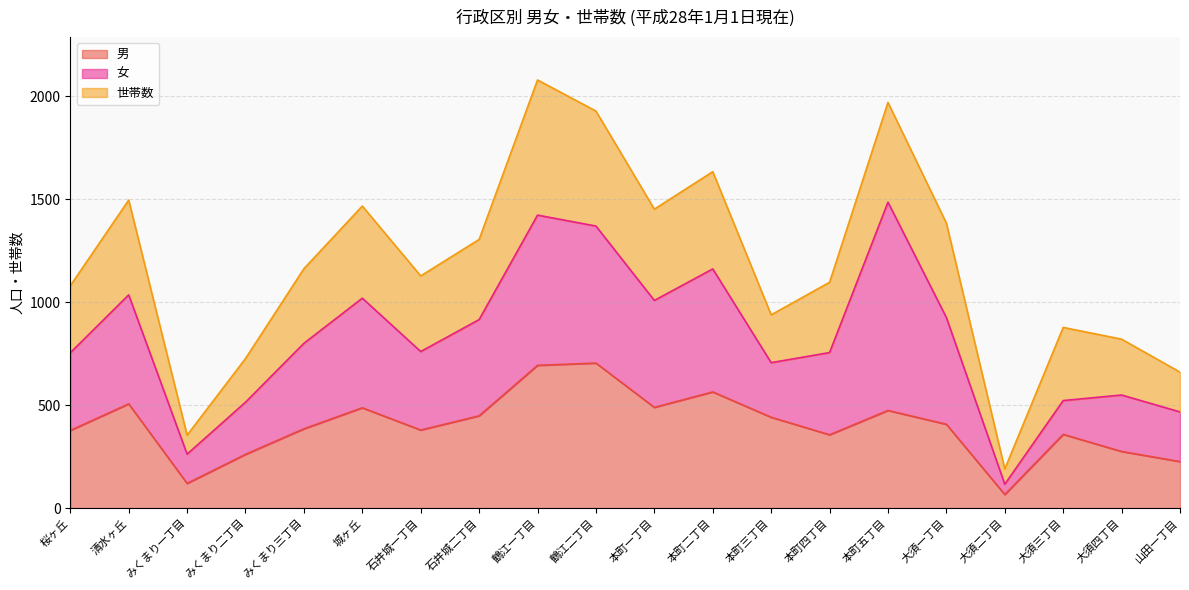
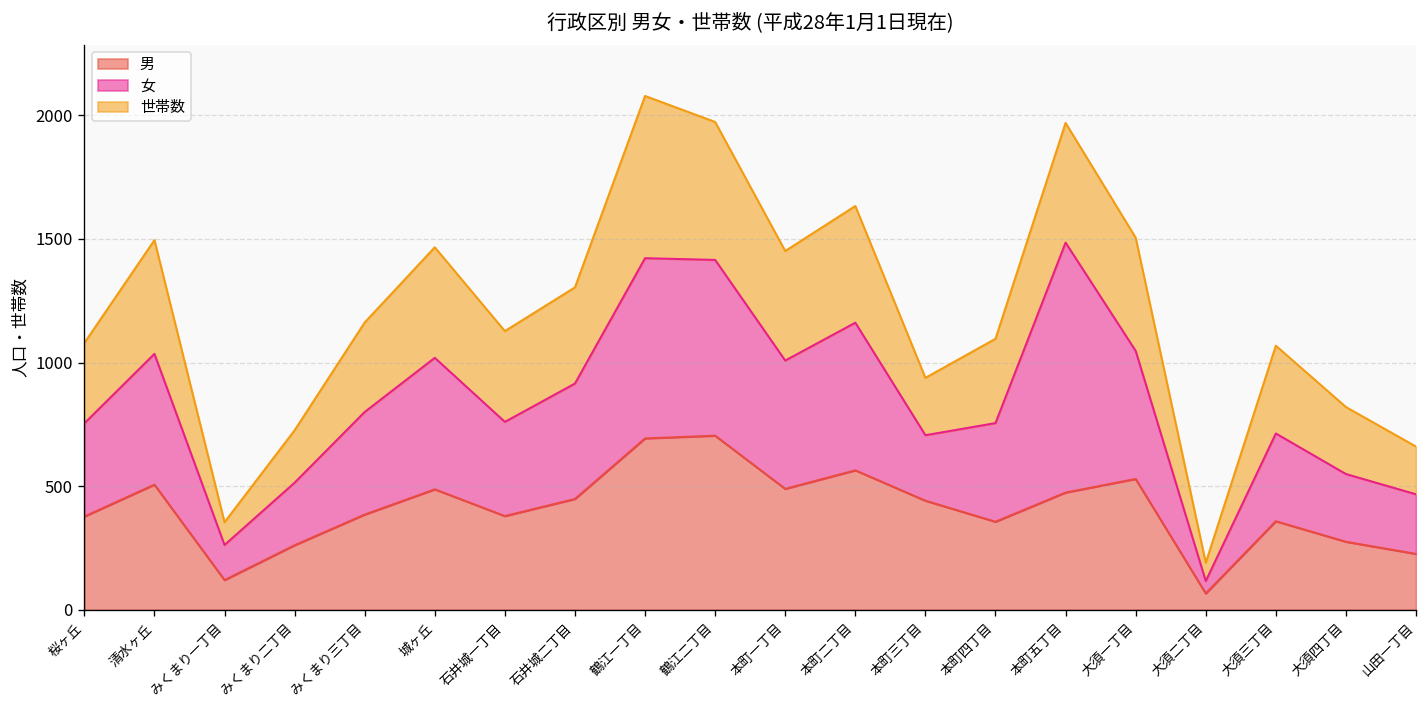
  {
    "男": {
      "桜ヶ丘": 380,
      "清水ヶ丘": 510,
      "みくまり一丁目": 120,
      "みくまり二丁目": 260,
      "みくまり三丁目": 390,
      "城ヶ丘": 490,
      "石井城一丁目": 380,
      "石井城二丁目": 450,
      "鶴江一丁目": 690,
      "鶴江二丁目": 700,
      "本町一丁目": 490,
      "本町二丁目": 560,
      "本町三丁目": 440,
      "本町四丁目": 360,
      "本町五丁目": 470,
-     "大須一丁目": 410,
+     "大須一丁目": 530,
      "大須二丁目": 70,
      "大須三丁目": 360,
      "大須四丁目": 280,
      "山田一丁目": 230
    },
    "女": {
      "桜ヶ丘": 380,
      "清水ヶ丘": 530,
      "みくまり一丁目": 140,
      "みくまり二丁目": 250,
      "みくまり三丁目": 420,
      "城ヶ丘": 530,
      "石井城一丁目": 380,
      "石井城二丁目": 470,
      "鶴江一丁目": 730,
-     "鶴江二丁目": 670,
+     "鶴江二丁目": 710,
      "本町一丁目": 520,
      "本町二丁目": 600,
      "本町三丁目": 270,
      "本町四丁目": 400,
      "本町五丁目": 1010,
      "大須一丁目": 520,
      "大須二丁目": 50,
-     "大須三丁目": 160,
+     "大須三丁目": 360,
      "大須四丁目": 270,
      "山田一丁目": 240
    },
    "世帯数": {
      "桜ヶ丘": 330,
      "清水ヶ丘": 460,
      "みくまり一丁目": 90,
      "みくまり二丁目": 210,
      "みくまり三丁目": 360,
      "城ヶ丘": 450,
      "石井城一丁目": 370,
      "石井城二丁目": 390,
      "鶴江一丁目": 660,
      "鶴江二丁目": 560,
      "本町一丁目": 440,
      "本町二丁目": 470,
      "本町三丁目": 230,
      "本町四丁目": 340,
      "本町五丁目": 480,
      "大須一丁目": 460,
      "大須二丁目": 70,
      "大須三丁目": 360,
      "大須四丁目": 270,
      "山田一丁目": 190
    }
  }
